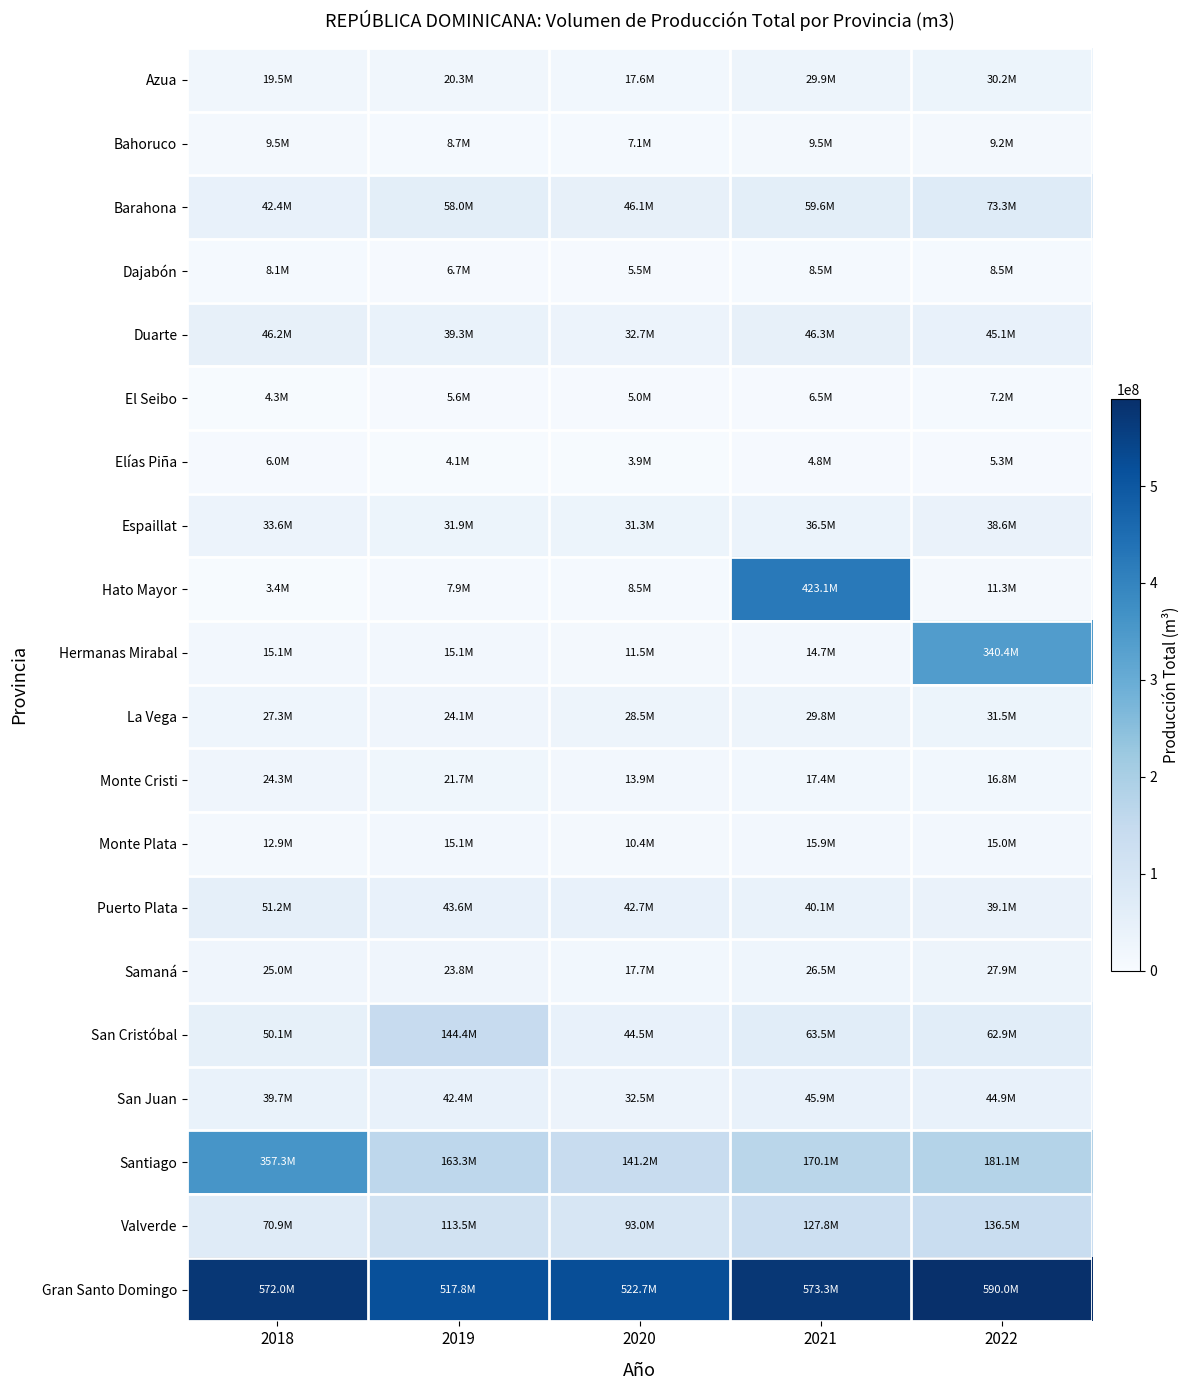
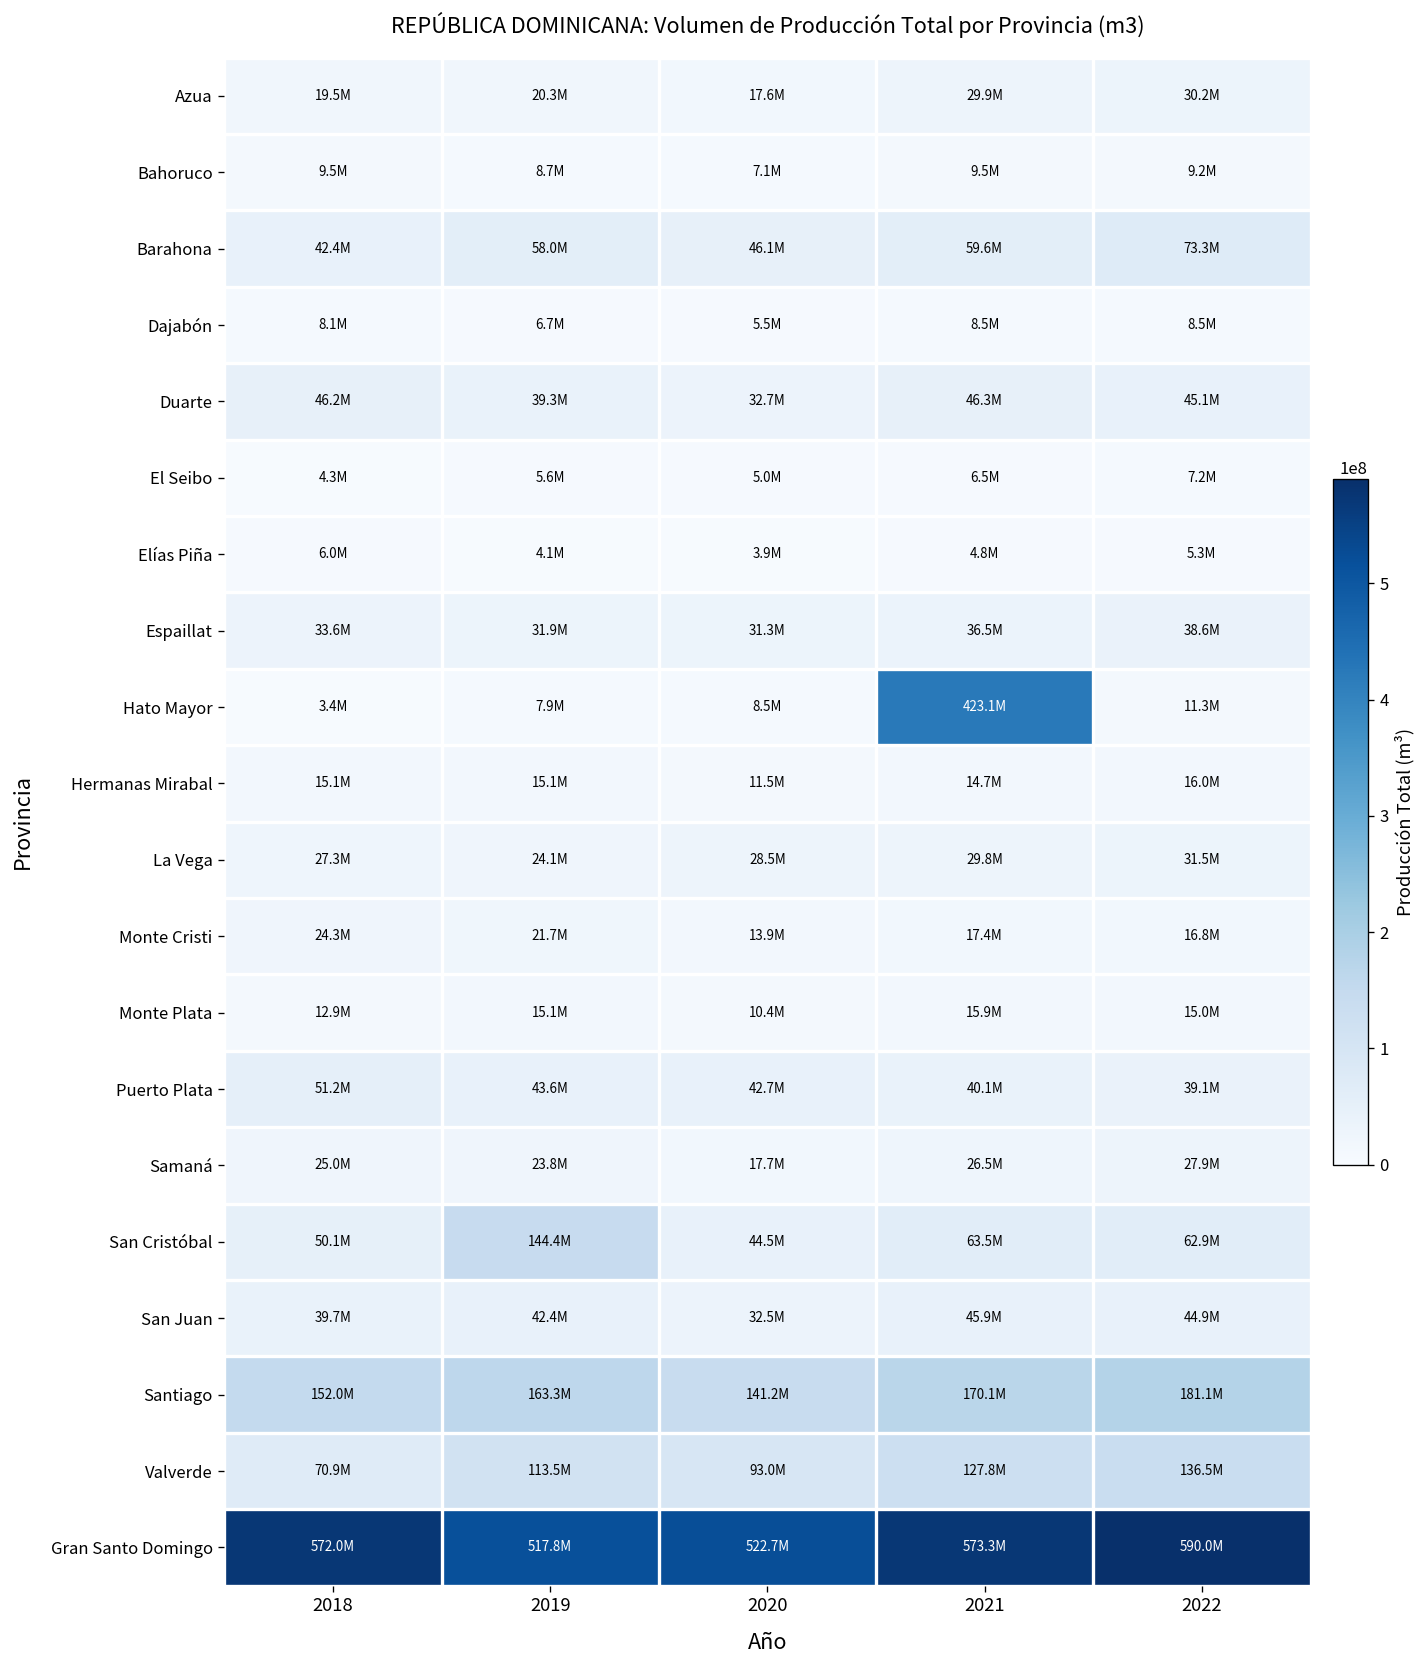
  {
    "Azua": {
      "2018": "19.5M",
      "2019": "20.3M",
      "2020": "17.6M",
      "2021": "29.9M",
      "2022": "30.2M"
    },
    "Bahoruco": {
      "2018": "9.5M",
      "2019": "8.7M",
      "2020": "7.1M",
      "2021": "9.5M",
      "2022": "9.2M"
    },
    "Barahona": {
      "2018": "42.4M",
      "2019": "58.0M",
      "2020": "46.1M",
      "2021": "59.6M",
      "2022": "73.3M"
    },
    "Dajabón": {
      "2018": "8.1M",
      "2019": "6.7M",
      "2020": "5.5M",
      "2021": "8.5M",
      "2022": "8.5M"
    },
    "Duarte": {
      "2018": "46.2M",
      "2019": "39.3M",
      "2020": "32.7M",
      "2021": "46.3M",
      "2022": "45.1M"
    },
    "El Seibo": {
      "2018": "4.3M",
      "2019": "5.6M",
      "2020": "5.0M",
      "2021": "6.5M",
      "2022": "7.2M"
    },
    "Elías Piña": {
      "2018": "6.0M",
      "2019": "4.1M",
      "2020": "3.9M",
      "2021": "4.8M",
      "2022": "5.3M"
    },
    "Espaillat": {
      "2018": "33.6M",
      "2019": "31.9M",
      "2020": "31.3M",
      "2021": "36.5M",
      "2022": "38.6M"
    },
    "Hato Mayor": {
      "2018": "3.4M",
      "2019": "7.9M",
      "2020": "8.5M",
      "2021": "423.1M",
      "2022": "11.3M"
    },
    "Hermanas Mirabal": {
      "2018": "15.1M",
      "2019": "15.1M",
      "2020": "11.5M",
      "2021": "14.7M",
-     "2022": "340.4M"
+     "2022": "16.0M"
    },
    "La Vega": {
      "2018": "27.3M",
      "2019": "24.1M",
      "2020": "28.5M",
      "2021": "29.8M",
      "2022": "31.5M"
    },
    "Monte Cristi": {
      "2018": "24.3M",
      "2019": "21.7M",
      "2020": "13.9M",
      "2021": "17.4M",
      "2022": "16.8M"
    },
    "Monte Plata": {
      "2018": "12.9M",
      "2019": "15.1M",
      "2020": "10.4M",
      "2021": "15.9M",
      "2022": "15.0M"
    },
    "Puerto Plata": {
      "2018": "51.2M",
      "2019": "43.6M",
      "2020": "42.7M",
      "2021": "40.1M",
      "2022": "39.1M"
    },
    "Samaná": {
      "2018": "25.0M",
      "2019": "23.8M",
      "2020": "17.7M",
      "2021": "26.5M",
      "2022": "27.9M"
    },
    "San Cristóbal": {
      "2018": "50.1M",
      "2019": "144.4M",
      "2020": "44.5M",
      "2021": "63.5M",
      "2022": "62.9M"
    },
    "San Juan": {
      "2018": "39.7M",
      "2019": "42.4M",
      "2020": "32.5M",
      "2021": "45.9M",
      "2022": "44.9M"
    },
    "Santiago": {
-     "2018": "357.3M",
+     "2018": "152.0M",
      "2019": "163.3M",
      "2020": "141.2M",
      "2021": "170.1M",
      "2022": "181.1M"
    },
    "Valverde": {
      "2018": "70.9M",
      "2019": "113.5M",
      "2020": "93.0M",
      "2021": "127.8M",
      "2022": "136.5M"
    },
    "Gran Santo Domingo": {
      "2018": "572.0M",
      "2019": "517.8M",
      "2020": "522.7M",
      "2021": "573.3M",
      "2022": "590.0M"
    }
  }
